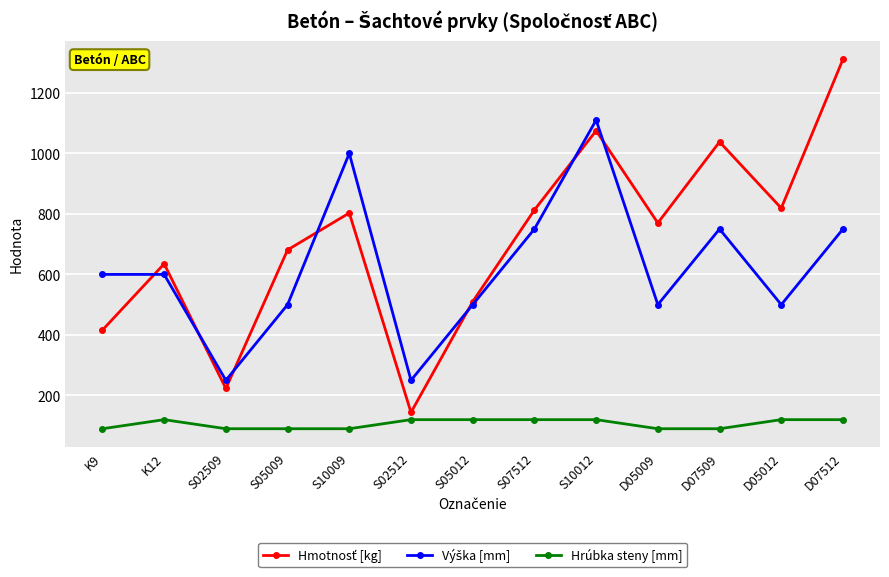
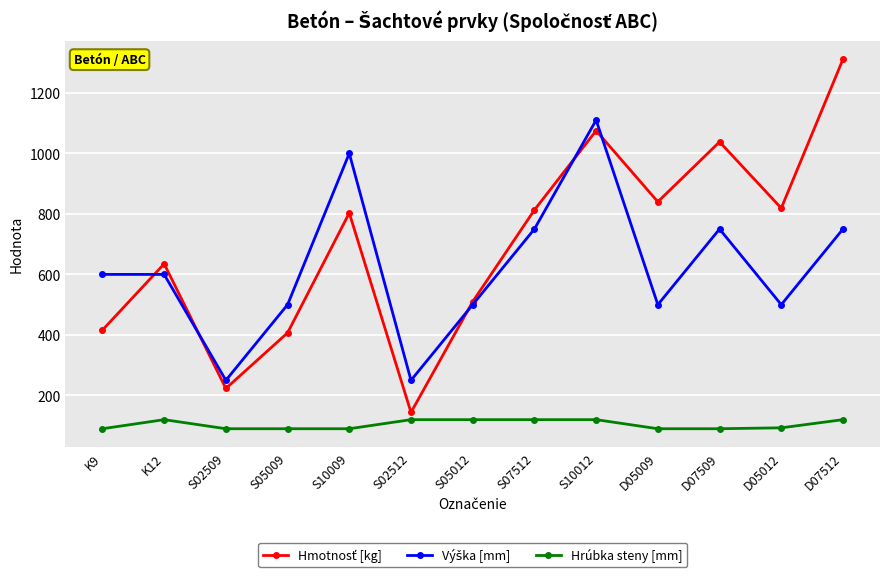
  {
    "Hmotnosť [kg]": {
      "K9": 420,
      "K12": 640,
      "S02509": 220,
-     "S05009": 680,
+     "S05009": 410,
      "S10009": 800,
      "S02512": 140,
      "S05012": 510,
      "S07512": 810,
      "S10012": 1080,
-     "D05009": 770,
+     "D05009": 840,
      "D07509": 1040,
      "D05012": 820,
      "D07512": 1310
    },
    "Výška [mm]": {
      "K9": 600,
      "K12": 600,
      "S02509": 250,
      "S05009": 500,
      "S10009": 1000,
      "S02512": 250,
      "S05012": 500,
      "S07512": 750,
      "S10012": 1110,
      "D05009": 500,
      "D07509": 750,
      "D05012": 500,
      "D07512": 750
    },
    "Hrúbka steny [mm]": {
      "K9": 90,
      "K12": 120,
      "S02509": 90,
      "S05009": 90,
      "S10009": 90,
      "S02512": 120,
      "S05012": 120,
      "S07512": 120,
      "S10012": 120,
      "D05009": 90,
      "D07509": 90,
-     "D05012": 120,
+     "D05012": 90,
      "D07512": 120
    }
  }
